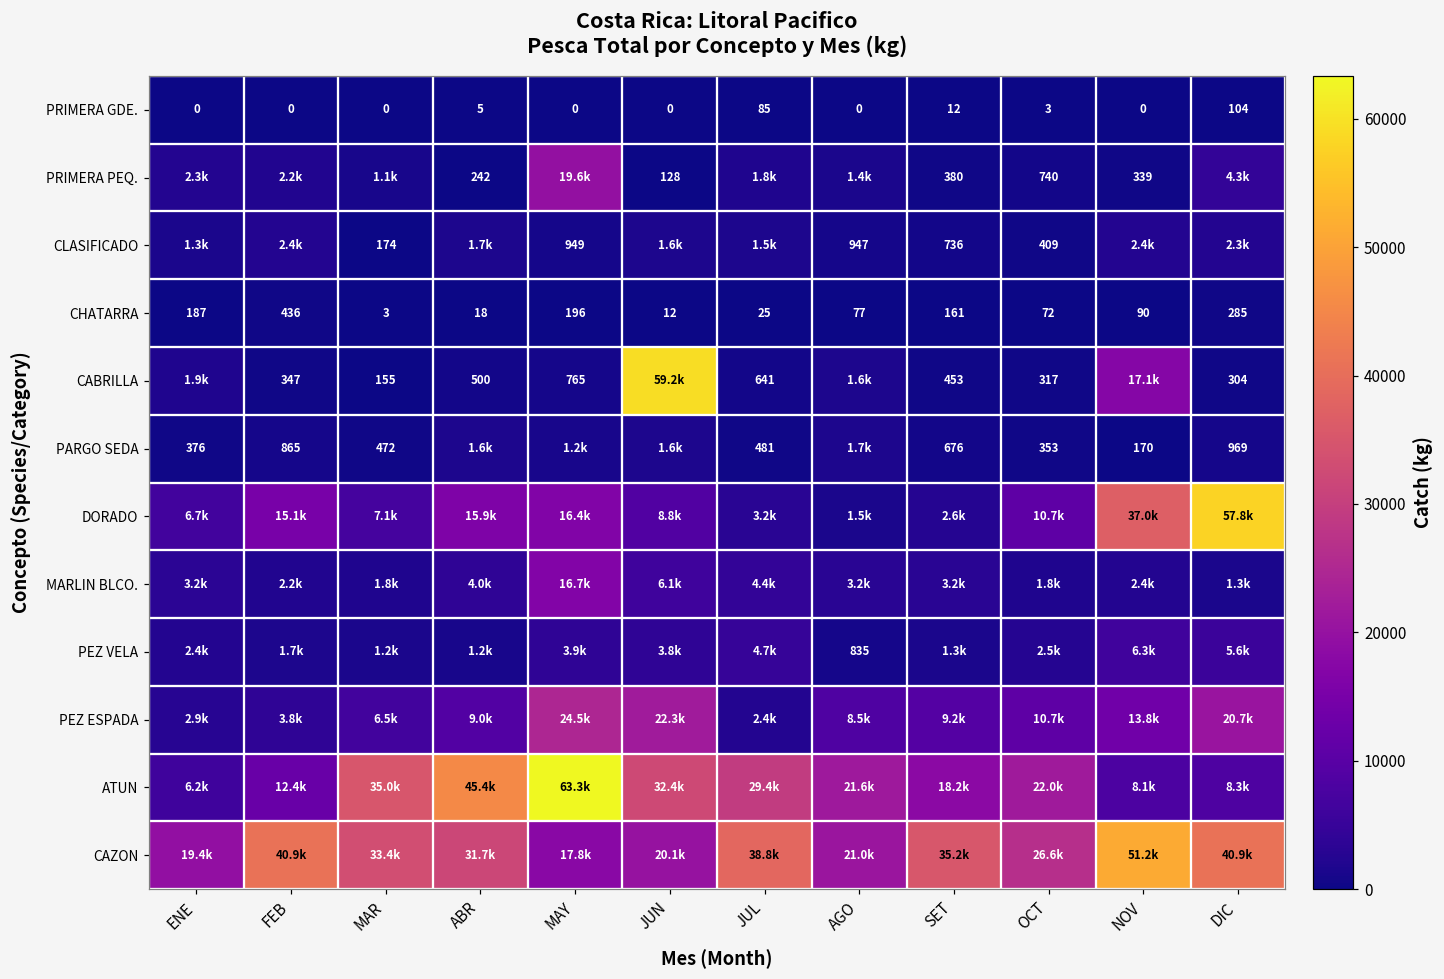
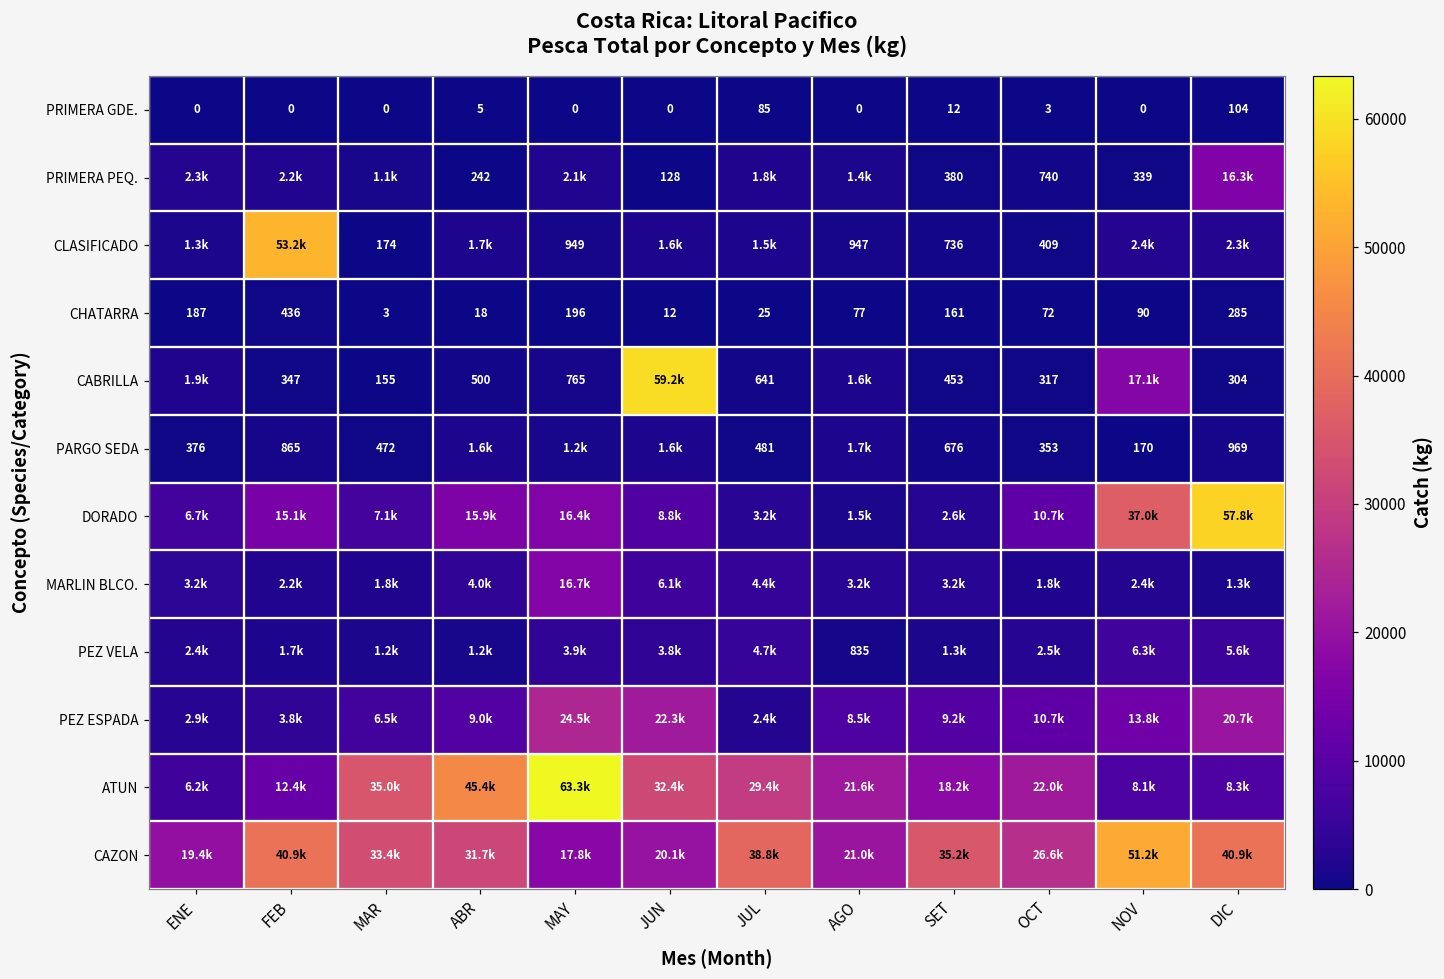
  {
    "PRIMERA GDE.": {
      "ENE": "0",
      "FEB": "0",
      "MAR": "0",
      "ABR": "5",
      "MAY": "0",
      "JUN": "0",
      "JUL": "85",
      "AGO": "0",
      "SET": "12",
      "OCT": "3",
      "NOV": "0",
      "DIC": "104"
    },
    "PRIMERA PEQ.": {
      "ENE": "2.3k",
      "FEB": "2.2k",
      "MAR": "1.1k",
      "ABR": "242",
-     "MAY": "19.6k",
+     "MAY": "2.1k",
      "JUN": "128",
      "JUL": "1.8k",
      "AGO": "1.4k",
      "SET": "380",
      "OCT": "740",
      "NOV": "339",
-     "DIC": "4.3k"
+     "DIC": "16.3k"
    },
    "CLASIFICADO": {
      "ENE": "1.3k",
-     "FEB": "2.4k",
+     "FEB": "53.2k",
      "MAR": "174",
      "ABR": "1.7k",
      "MAY": "949",
      "JUN": "1.6k",
      "JUL": "1.5k",
      "AGO": "947",
      "SET": "736",
      "OCT": "409",
      "NOV": "2.4k",
      "DIC": "2.3k"
    },
    "CHATARRA": {
      "ENE": "187",
      "FEB": "436",
      "MAR": "3",
      "ABR": "18",
      "MAY": "196",
      "JUN": "12",
      "JUL": "25",
      "AGO": "77",
      "SET": "161",
      "OCT": "72",
      "NOV": "90",
      "DIC": "285"
    },
    "CABRILLA": {
      "ENE": "1.9k",
      "FEB": "347",
      "MAR": "155",
      "ABR": "500",
      "MAY": "765",
      "JUN": "59.2k",
      "JUL": "641",
      "AGO": "1.6k",
      "SET": "453",
      "OCT": "317",
      "NOV": "17.1k",
      "DIC": "304"
    },
    "PARGO SEDA": {
      "ENE": "376",
      "FEB": "865",
      "MAR": "472",
      "ABR": "1.6k",
      "MAY": "1.2k",
      "JUN": "1.6k",
      "JUL": "481",
      "AGO": "1.7k",
      "SET": "676",
      "OCT": "353",
      "NOV": "170",
      "DIC": "969"
    },
    "DORADO": {
      "ENE": "6.7k",
      "FEB": "15.1k",
      "MAR": "7.1k",
      "ABR": "15.9k",
      "MAY": "16.4k",
      "JUN": "8.8k",
      "JUL": "3.2k",
      "AGO": "1.5k",
      "SET": "2.6k",
      "OCT": "10.7k",
      "NOV": "37.0k",
      "DIC": "57.8k"
    },
    "MARLIN BLCO.": {
      "ENE": "3.2k",
      "FEB": "2.2k",
      "MAR": "1.8k",
      "ABR": "4.0k",
      "MAY": "16.7k",
      "JUN": "6.1k",
      "JUL": "4.4k",
      "AGO": "3.2k",
      "SET": "3.2k",
      "OCT": "1.8k",
      "NOV": "2.4k",
      "DIC": "1.3k"
    },
    "PEZ VELA": {
      "ENE": "2.4k",
      "FEB": "1.7k",
      "MAR": "1.2k",
      "ABR": "1.2k",
      "MAY": "3.9k",
      "JUN": "3.8k",
      "JUL": "4.7k",
      "AGO": "835",
      "SET": "1.3k",
      "OCT": "2.5k",
      "NOV": "6.3k",
      "DIC": "5.6k"
    },
    "PEZ ESPADA": {
      "ENE": "2.9k",
      "FEB": "3.8k",
      "MAR": "6.5k",
      "ABR": "9.0k",
      "MAY": "24.5k",
      "JUN": "22.3k",
      "JUL": "2.4k",
      "AGO": "8.5k",
      "SET": "9.2k",
      "OCT": "10.7k",
      "NOV": "13.8k",
      "DIC": "20.7k"
    },
    "ATUN": {
      "ENE": "6.2k",
      "FEB": "12.4k",
      "MAR": "35.0k",
      "ABR": "45.4k",
      "MAY": "63.3k",
      "JUN": "32.4k",
      "JUL": "29.4k",
      "AGO": "21.6k",
      "SET": "18.2k",
      "OCT": "22.0k",
      "NOV": "8.1k",
      "DIC": "8.3k"
    },
    "CAZON": {
      "ENE": "19.4k",
      "FEB": "40.9k",
      "MAR": "33.4k",
      "ABR": "31.7k",
      "MAY": "17.8k",
      "JUN": "20.1k",
      "JUL": "38.8k",
      "AGO": "21.0k",
      "SET": "35.2k",
      "OCT": "26.6k",
      "NOV": "51.2k",
      "DIC": "40.9k"
    }
  }
